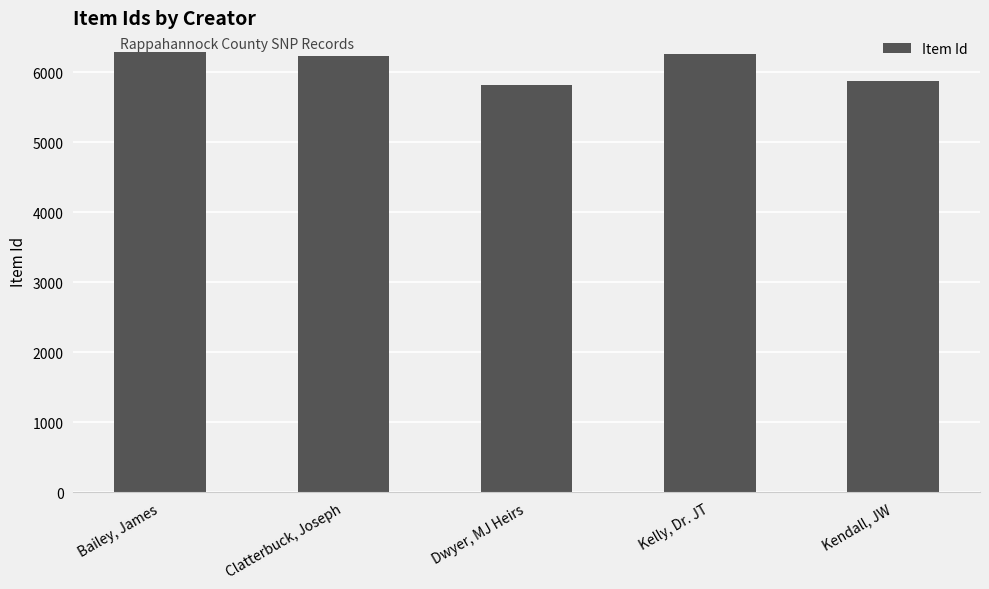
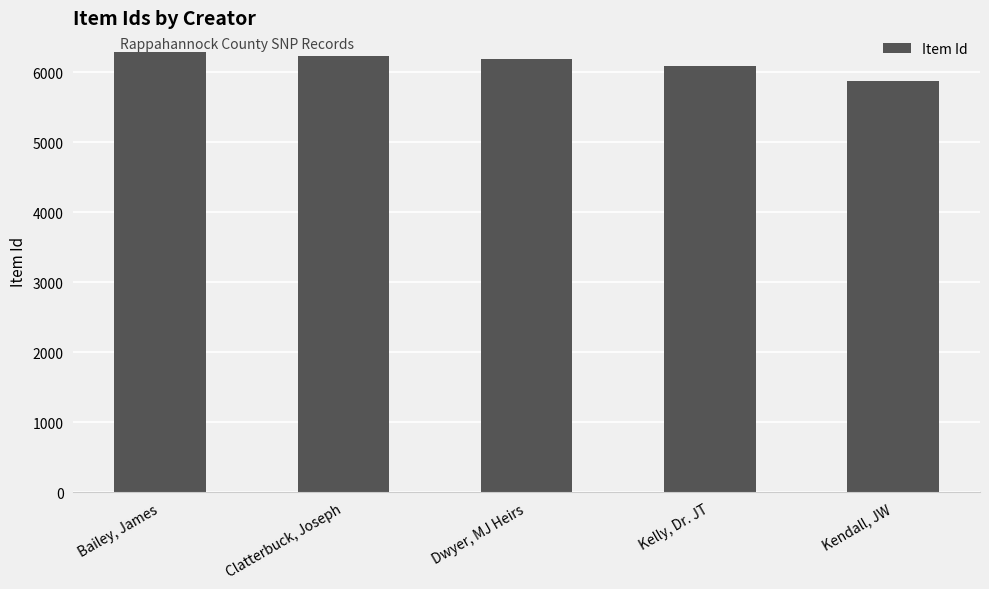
  {
    "Bailey, James": 6300,
    "Clatterbuck, Joseph": 6200,
-   "Dwyer, MJ Heirs": 5800,
-   "Kelly, Dr. JT": 6300,
+   "Dwyer, MJ Heirs": 6200,
+   "Kelly, Dr. JT": 6100,
    "Kendall, JW": 5900
  }
